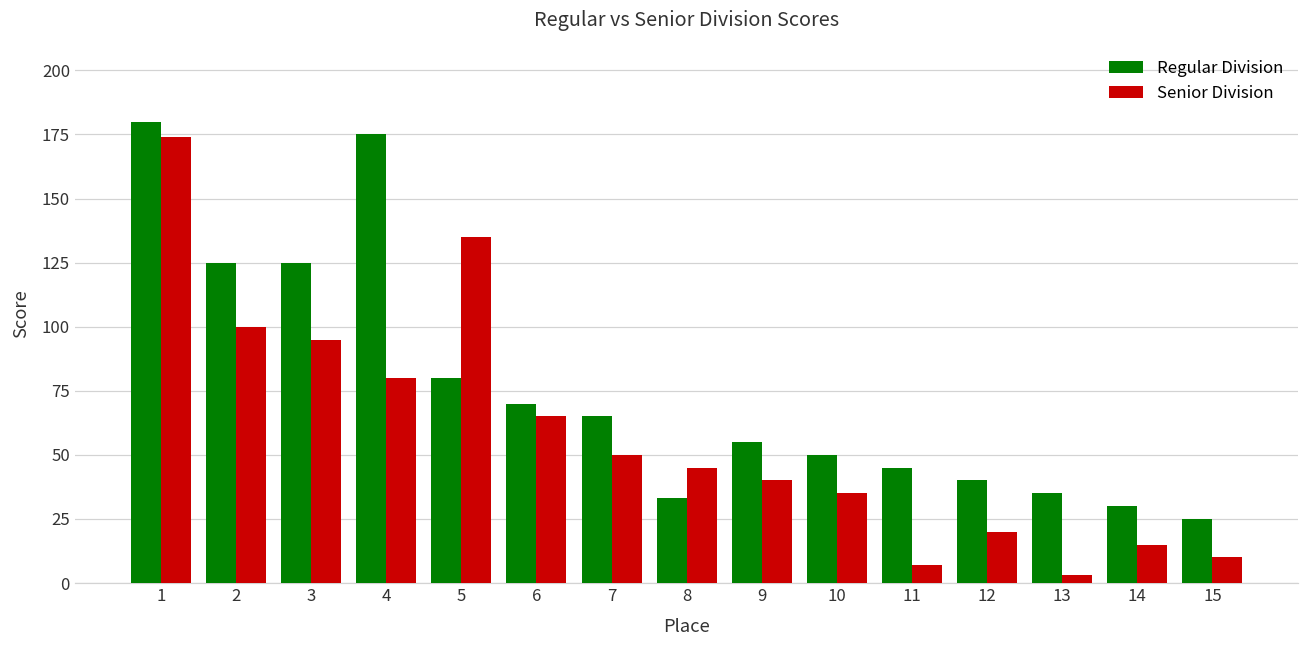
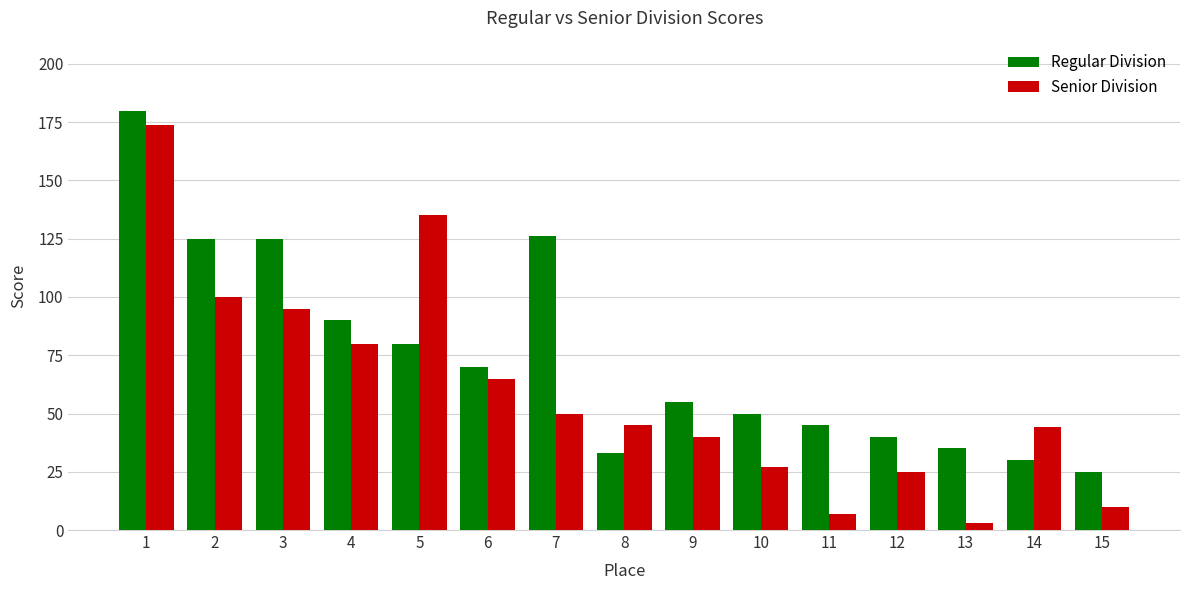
  {
    "Regular Division": {
      "1": 180,
      "2": 125,
      "3": 125,
-     "4": 175,
+     "4": 90,
      "5": 80,
      "6": 70,
-     "7": 65,
+     "7": 126,
      "8": 33,
      "9": 55,
      "10": 50,
      "11": 45,
      "12": 40,
      "13": 35,
      "14": 30,
      "15": 25
    },
    "Senior Division": {
      "1": 174,
      "2": 100,
      "3": 95,
      "4": 80,
      "5": 135,
      "6": 65,
      "7": 50,
      "8": 45,
      "9": 40,
-     "10": 35,
+     "10": 27,
      "11": 7,
-     "12": 20,
+     "12": 25,
      "13": 3,
-     "14": 15,
+     "14": 44,
      "15": 10
    }
  }
